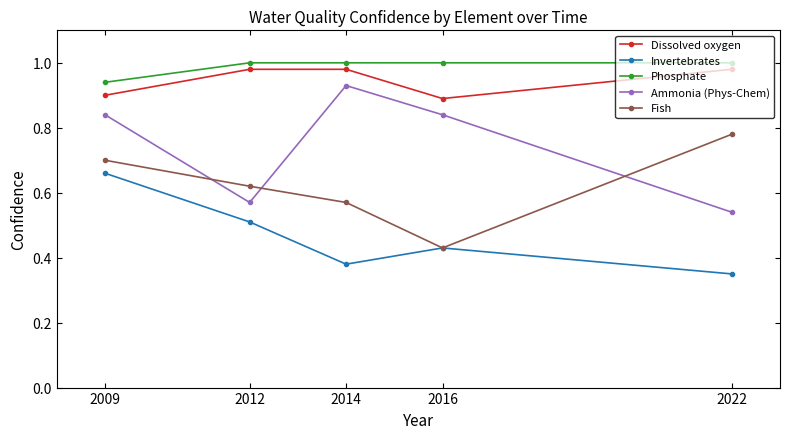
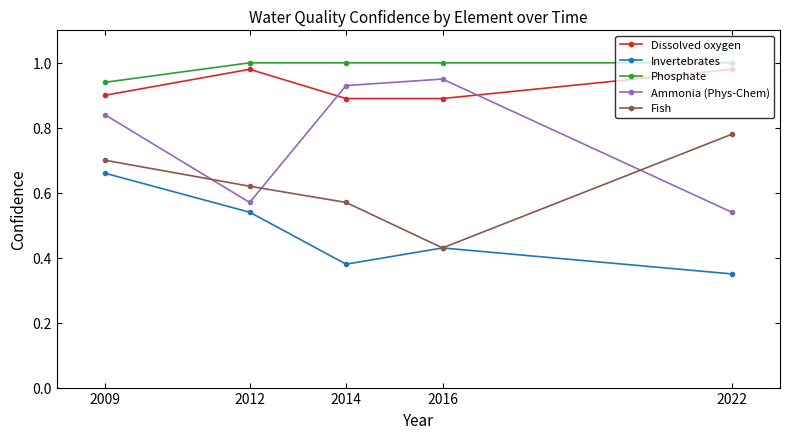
  {
    "Dissolved oxygen": {
      "2009": 0.90,
      "2012": 0.98,
-     "2014": 0.98,
+     "2014": 0.89,
      "2016": 0.89
    },
    "Invertebrates": {
      "2009": 0.66,
-     "2012": 0.51,
+     "2012": 0.54,
      "2014": 0.38,
      "2022": 0.35
    },
    "Phosphate": {
      "2009": 0.94,
      "2012": 1.00,
      "2014": 1.00,
      "2016": 1.00
    },
    "Ammonia (Phys-Chem)": {
      "2009": 0.84,
      "2012": 0.57,
      "2014": 0.93,
-     "2016": 0.84,
+     "2016": 0.95,
      "2022": 0.54
    },
    "Fish": {
      "2009": 0.70,
      "2012": 0.62,
      "2014": 0.57,
      "2022": 0.78
    }
  }
